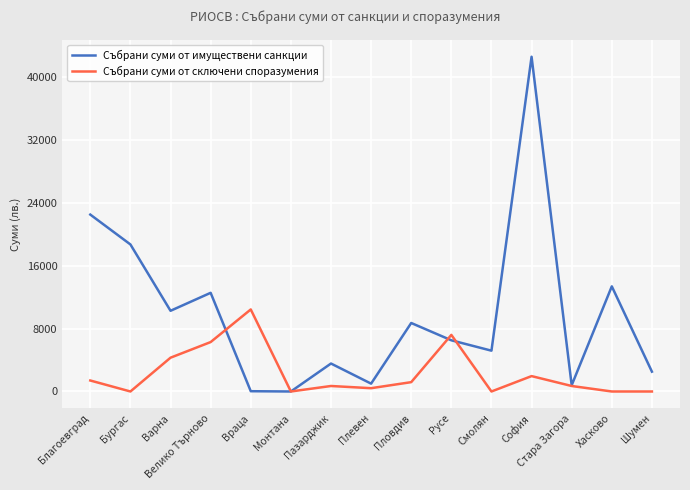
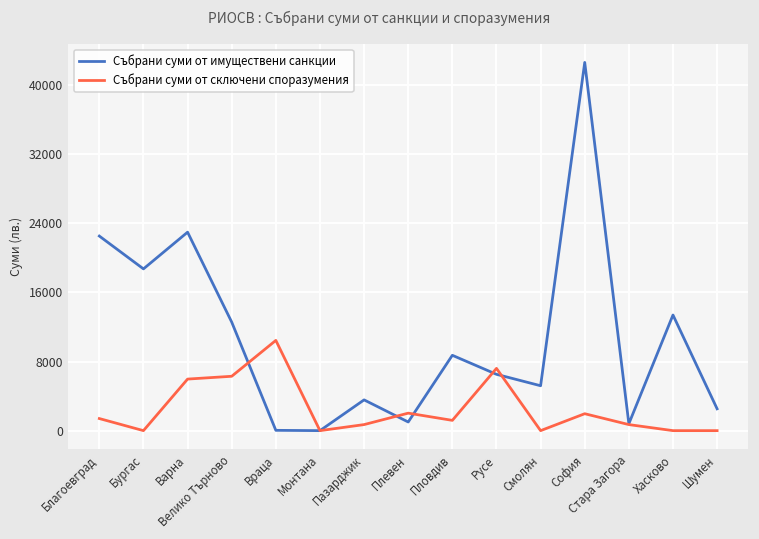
  {
    "Събрани суми от имуществени санкции": {
      "Благоевград": 23000,
      "Бургас": 19000,
-     "Варна": 10000,
+     "Варна": 23000,
      "Велико Търново": 13000,
      "Враца": 0,
      "Пазарджик": 4000,
      "Плевен": 1000,
      "Пловдив": 9000,
      "Русе": 7000,
      "Смолян": 5000,
      "София": 43000,
      "Хасково": 13000,
      "Шумен": 3000
    },
    "Събрани суми от сключени споразумения": {
      "Благоевград": 1000,
      "Бургас": 0,
-     "Варна": 4000,
+     "Варна": 6000,
      "Велико Търново": 6000,
      "Враца": 10000,
      "Пазарджик": 1000,
-     "Плевен": 0,
+     "Плевен": 2000,
      "Пловдив": 1000,
      "Русе": 7000,
      "Смолян": 0,
      "София": 2000,
      "Хасково": 0,
      "Шумен": 0
    }
  }
